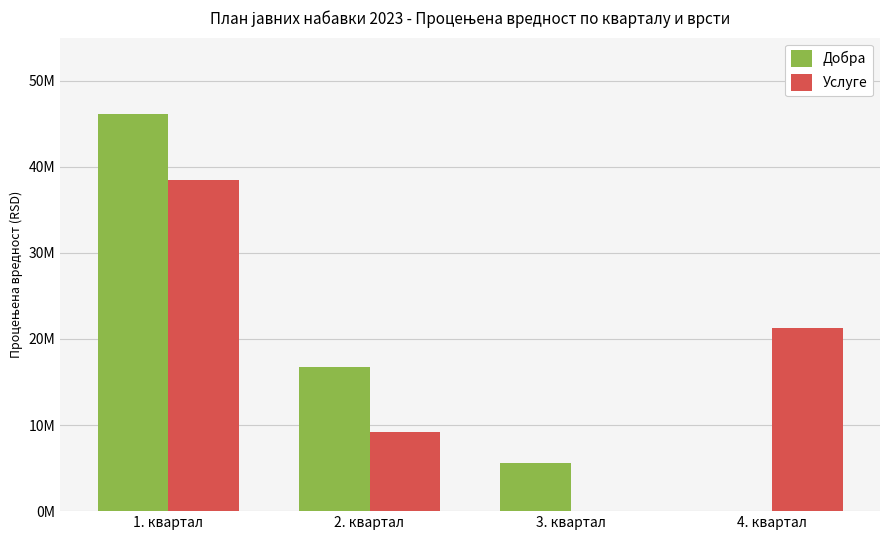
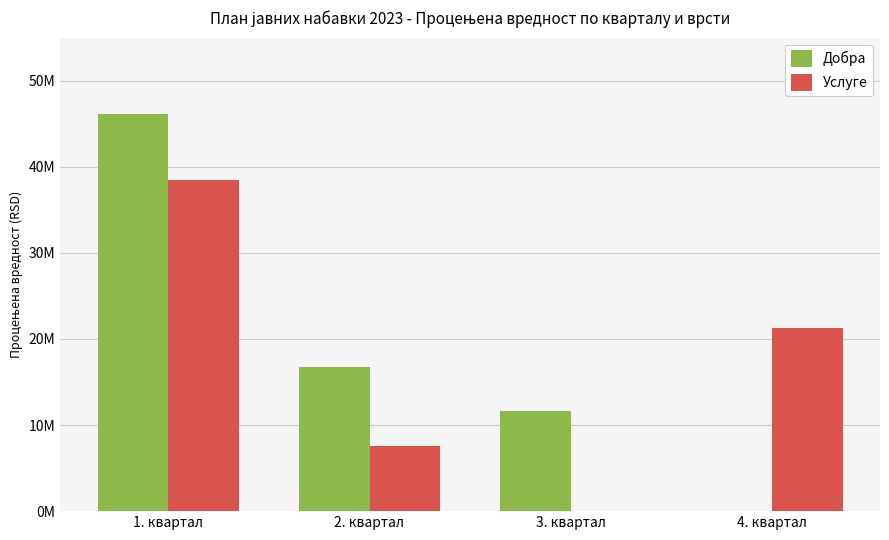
  {
    "Добра": {
      "1. квартал": 46000000,
      "2. квартал": 17000000,
-     "3. квартал": 6000000,
+     "3. квартал": 12000000,
      "4. квартал": 0
    },
    "Услуге": {
      "1. квартал": 38000000,
-     "2. квартал": 9000000,
+     "2. квартал": 8000000,
      "3. квартал": 0,
      "4. квартал": 21000000
    }
  }
